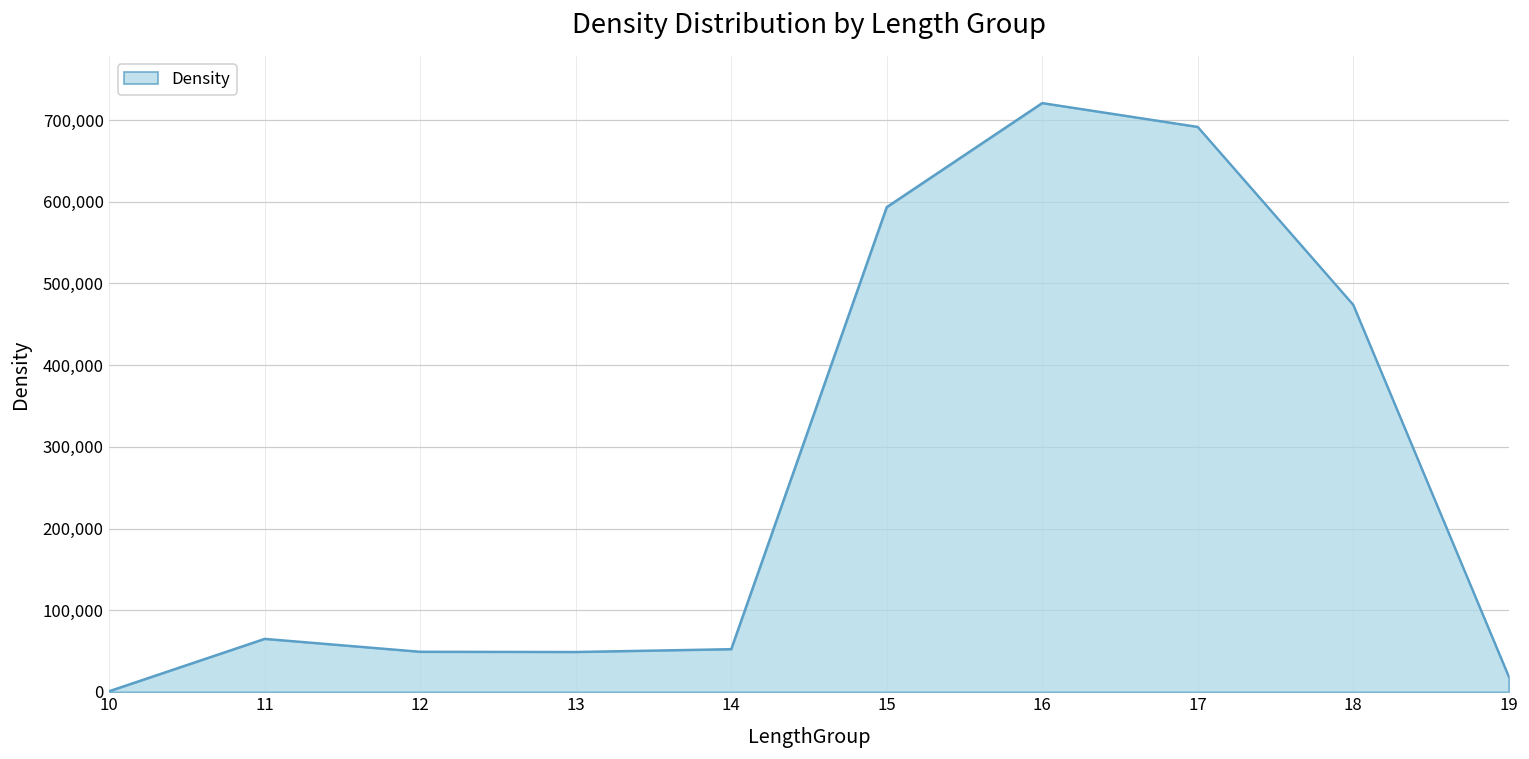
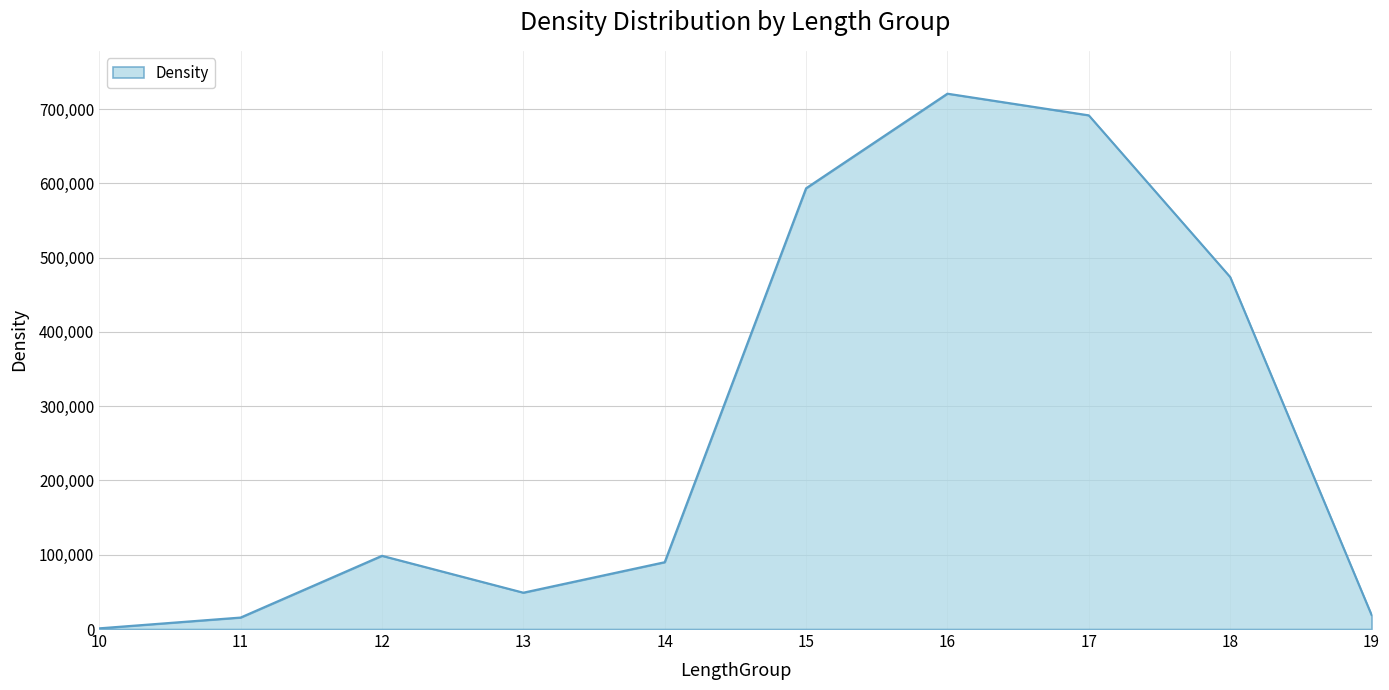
  {
    "10": "0",
-   "11": "70,000",
-   "12": "50,000",
+   "11": "20,000",
+   "12": "100,000",
    "13": "50,000",
-   "14": "50,000",
+   "14": "90,000",
    "15": "590,000",
    "16": "720,000",
    "17": "690,000",
    "18": "470,000",
    "19": "20,000"
  }
